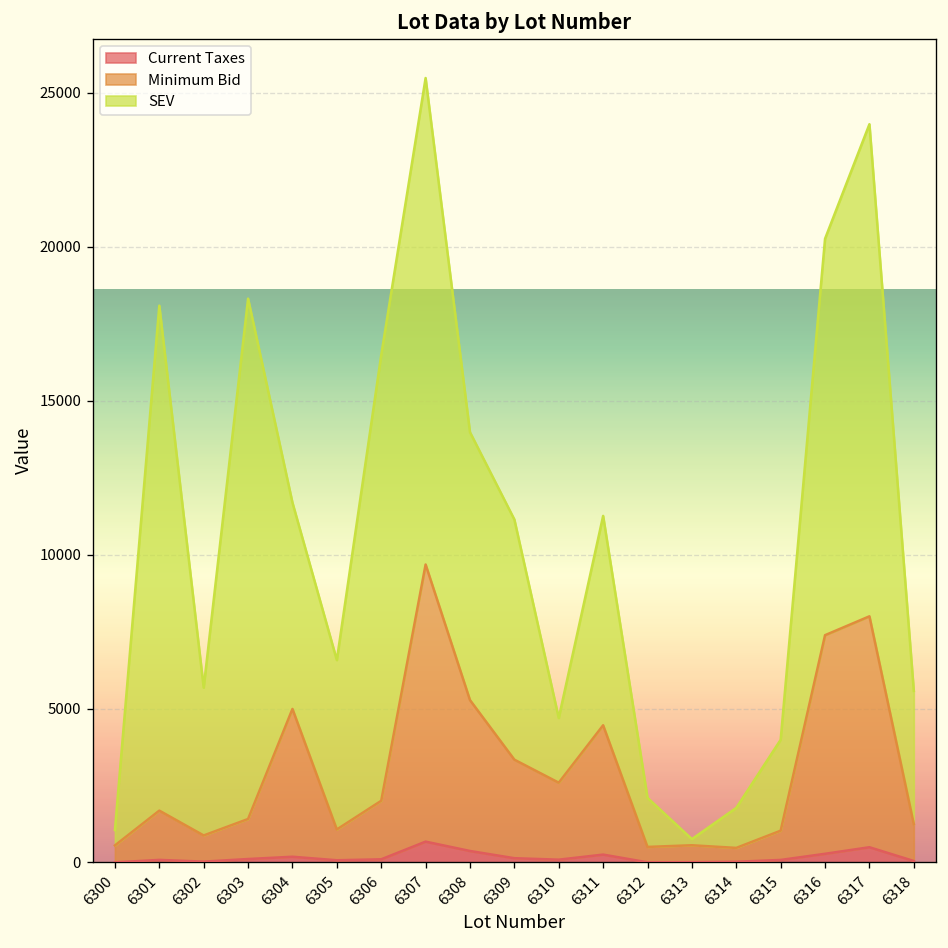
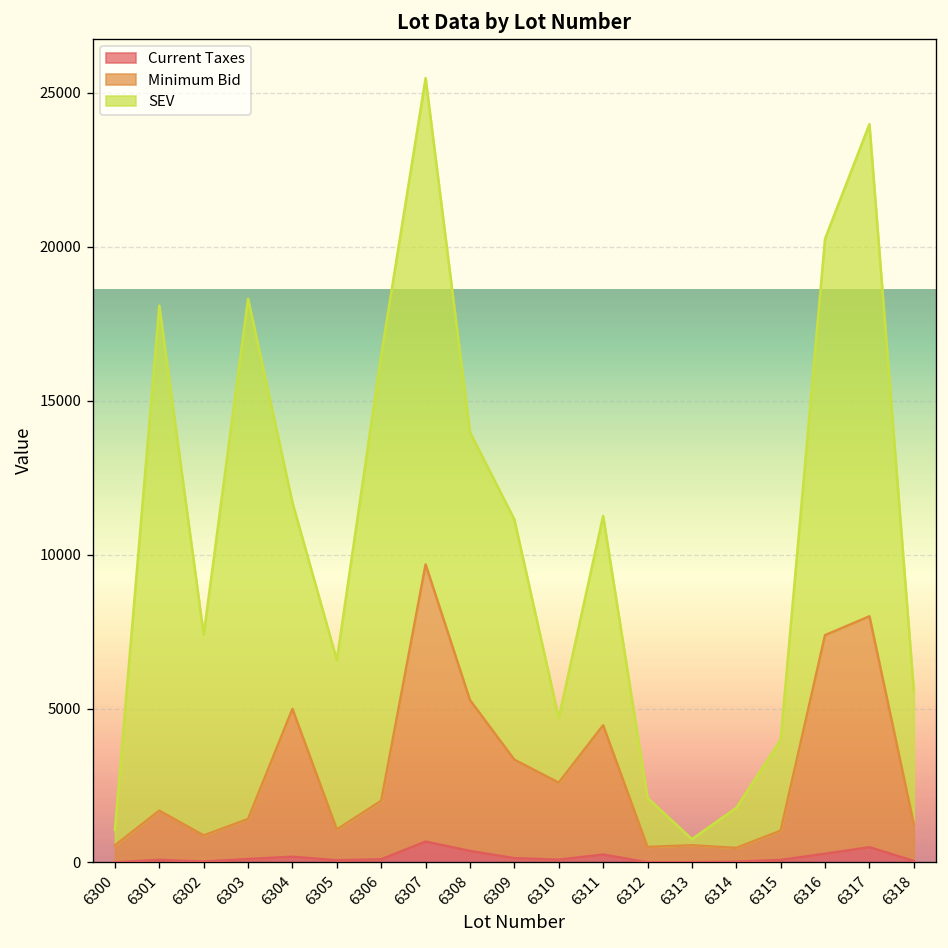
  {
    "SEV": {
      "6300": 500,
      "6301": 16400,
-     "6302": 4800,
+     "6302": 6500,
      "6303": 16900,
      "6304": 6700,
      "6305": 5500,
      "6306": 14500,
      "6307": 15800,
      "6308": 8700,
      "6309": 7800,
      "6310": 2100,
      "6311": 6800,
      "6312": 1600,
      "6313": 200,
      "6314": 1300,
      "6315": 3000,
      "6316": 12900,
      "6317": 16000,
      "6318": 4300
    }
  }
